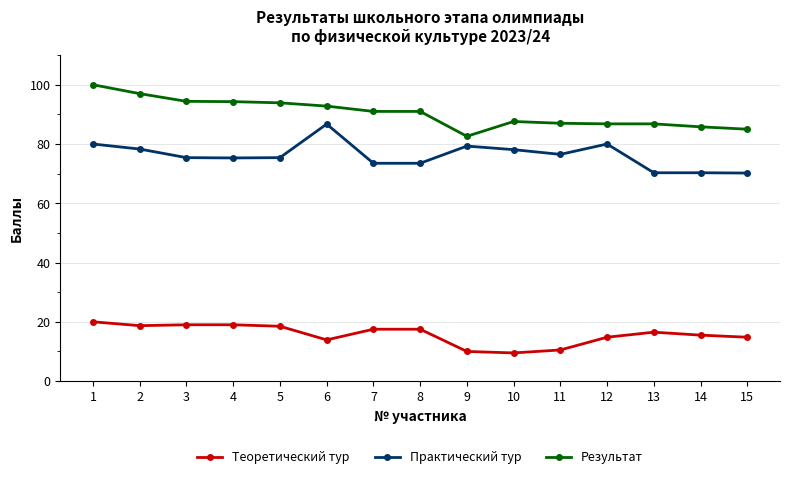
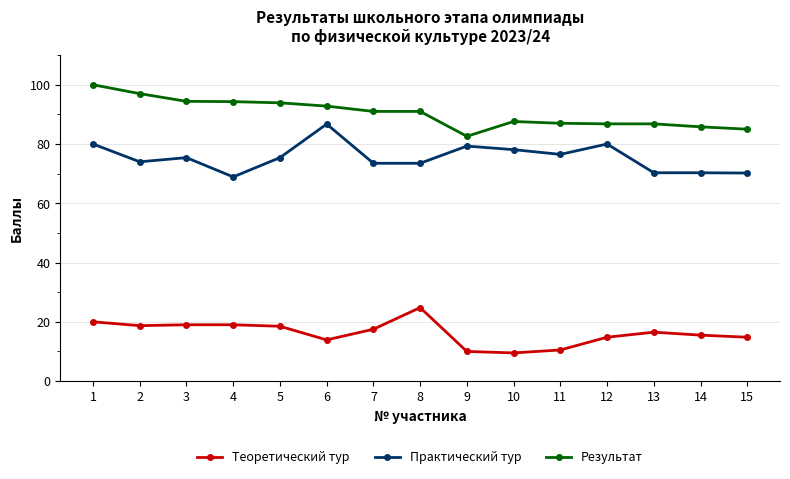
  {
    "Теоретический тур": {
      "1": 20,
      "2": 19,
      "3": 19,
      "4": 19,
      "5": 19,
      "6": 14,
      "7": 18,
-     "8": 18,
+     "8": 25,
      "9": 10,
      "10": 10,
      "11": 11,
      "12": 15,
      "13": 17,
      "14": 16,
      "15": 15
    },
    "Практический тур": {
      "1": 80,
-     "2": 78,
+     "2": 74,
      "3": 75,
-     "4": 75,
+     "4": 69,
      "5": 75,
      "6": 87,
      "7": 74,
      "8": 74,
      "9": 79,
      "10": 78,
      "11": 77,
      "12": 80,
      "13": 70,
      "14": 70,
      "15": 70
    },
    "Результат": {
      "1": 100,
      "2": 97,
      "3": 94,
      "4": 94,
      "5": 94,
      "6": 93,
      "7": 91,
      "8": 91,
      "9": 83,
      "10": 88,
      "11": 87,
      "12": 87,
      "13": 87,
      "14": 86,
      "15": 85
    }
  }
